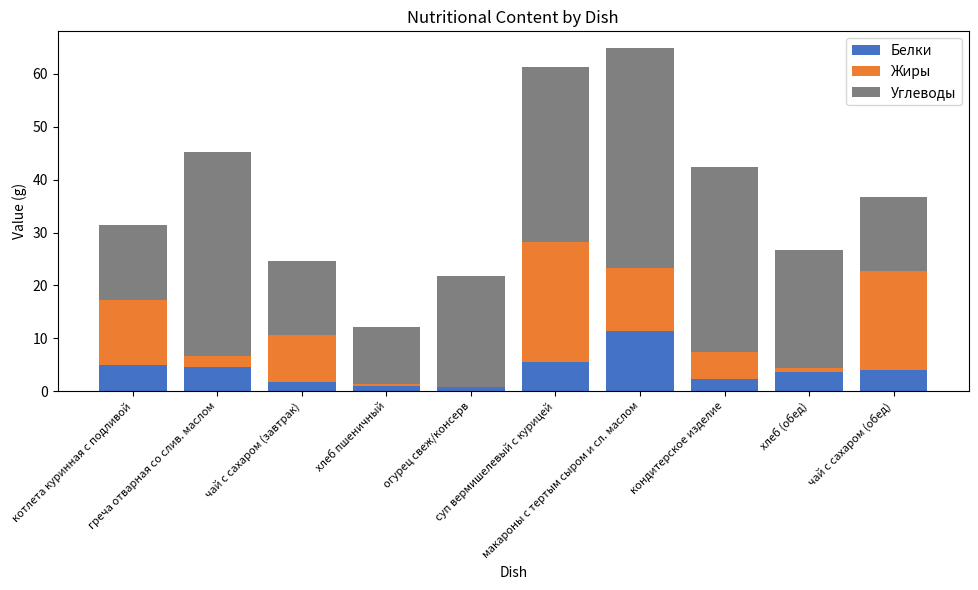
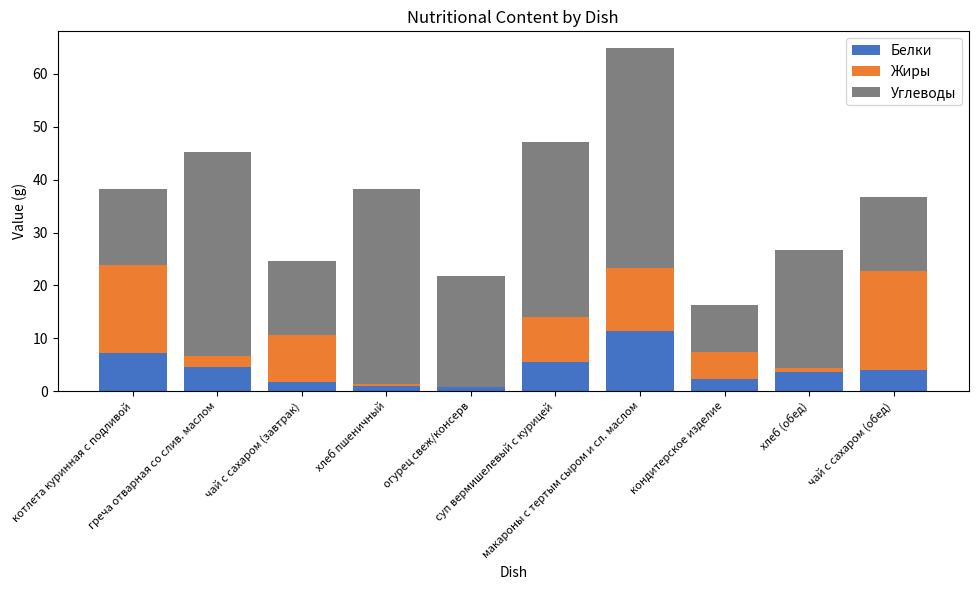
  {
    "Белки": {
-     "котлета куринная с подливой": 5,
+     "котлета куринная с подливой": 7,
      "греча отварная со слив. маслом": 5,
      "чай с сахаром (завтрак)": 2,
      "хлеб пшеничный": 1,
      "огурец свеж/консерв": 1,
      "суп вермишелевый с курицей": 6,
      "макароны с тертым сыром и сл. маслом": 11,
      "кондитерское изделие": 2,
      "хлеб (обед)": 4,
      "чай с сахаром (обед)": 4
    },
    "Жиры": {
-     "котлета куринная с подливой": 12,
+     "котлета куринная с подливой": 17,
      "греча отварная со слив. маслом": 2,
      "чай с сахаром (завтрак)": 9,
-     "суп вермишелевый с курицей": 23,
+     "суп вермишелевый с курицей": 9,
      "макароны с тертым сыром и сл. маслом": 12,
      "кондитерское изделие": 5,
      "хлеб (обед)": 1,
      "чай с сахаром (обед)": 19
    },
    "Углеводы": {
      "котлета куринная с подливой": 14,
      "греча отварная со слив. маслом": 39,
      "чай с сахаром (завтрак)": 14,
-     "хлеб пшеничный": 11,
+     "хлеб пшеничный": 37,
      "огурец свеж/консерв": 21,
      "суп вермишелевый с курицей": 33,
      "макароны с тертым сыром и сл. маслом": 42,
-     "кондитерское изделие": 35,
+     "кондитерское изделие": 9,
      "хлеб (обед)": 22,
      "чай с сахаром (обед)": 14
    }
  }
